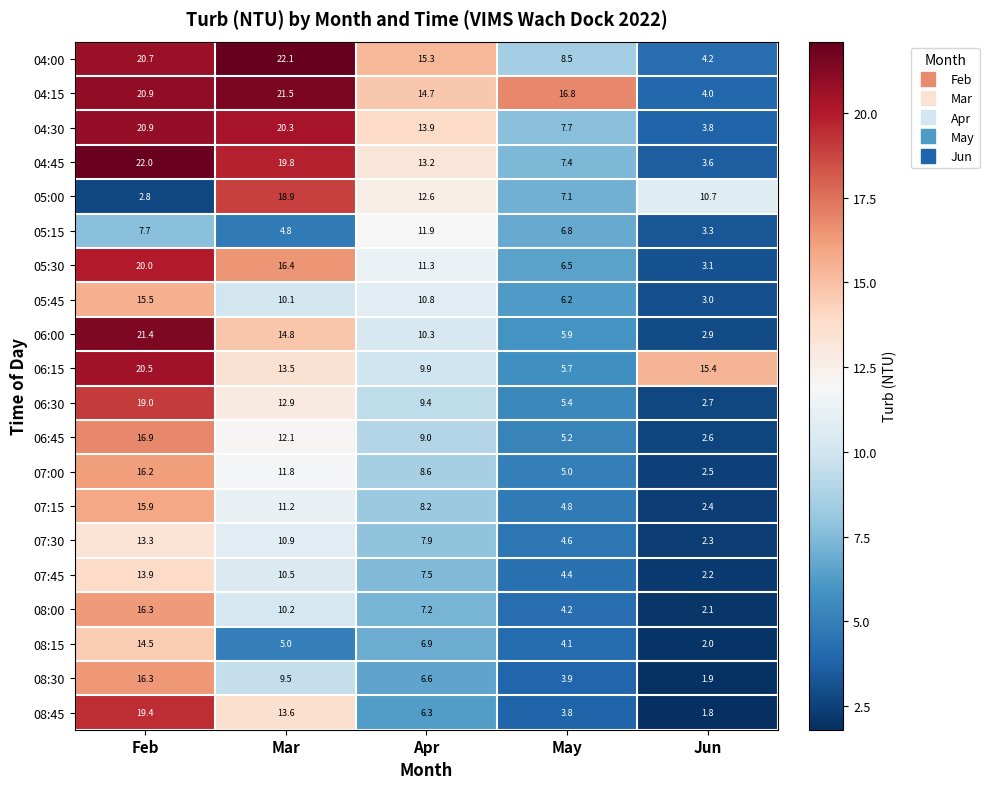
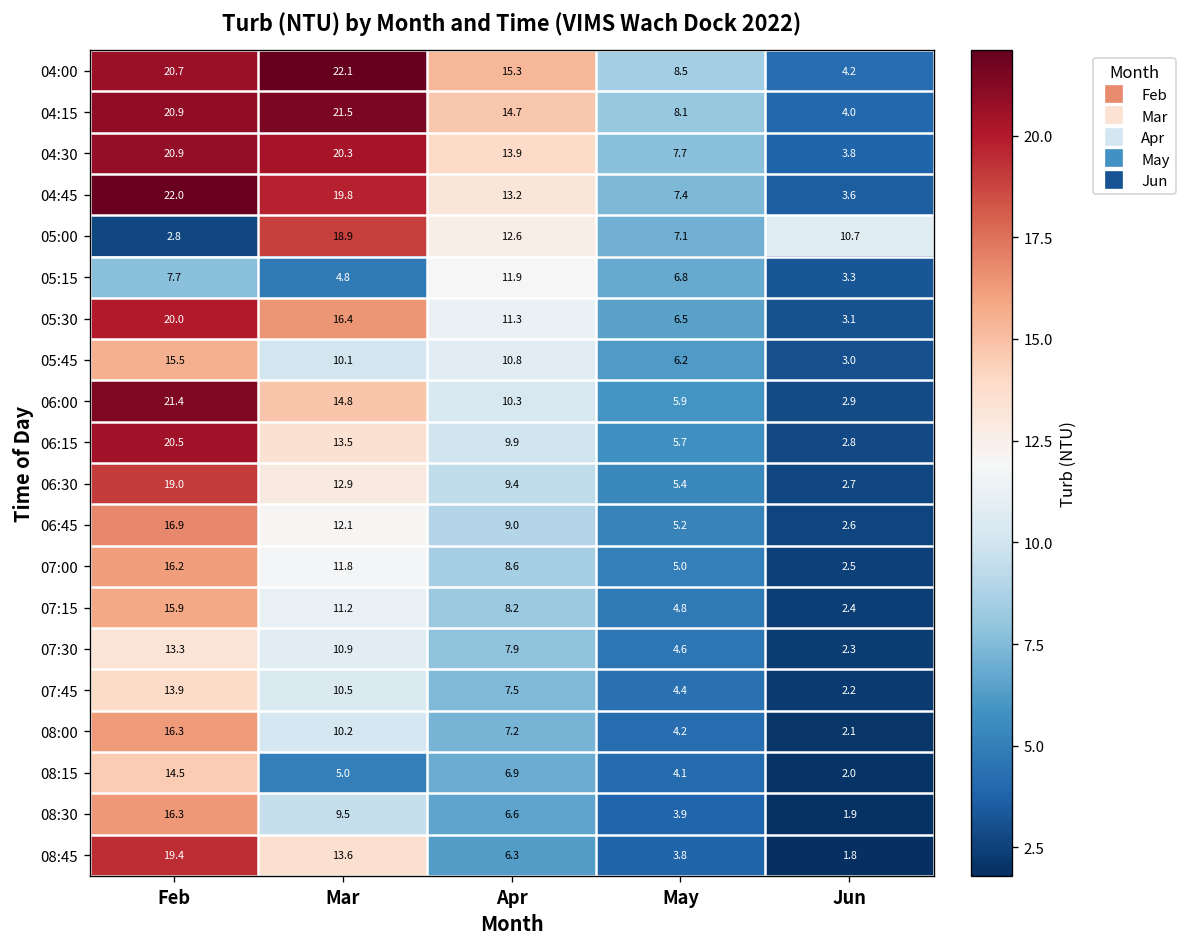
  {
    "04:00": {
      "Feb": 20.7,
      "Mar": 22.1,
      "Apr": 15.3,
      "May": 8.5,
      "Jun": 4.2
    },
    "04:15": {
      "Feb": 20.9,
      "Mar": 21.5,
      "Apr": 14.7,
-     "May": 16.8,
+     "May": 8.1,
      "Jun": 4.0
    },
    "04:30": {
      "Feb": 20.9,
      "Mar": 20.3,
      "Apr": 13.9,
      "May": 7.7,
      "Jun": 3.8
    },
    "04:45": {
      "Feb": 22.0,
      "Mar": 19.8,
      "Apr": 13.2,
      "May": 7.4,
      "Jun": 3.6
    },
    "05:00": {
      "Feb": 2.8,
      "Mar": 18.9,
      "Apr": 12.6,
      "May": 7.1,
      "Jun": 10.7
    },
    "05:15": {
      "Feb": 7.7,
      "Mar": 4.8,
      "Apr": 11.9,
      "May": 6.8,
      "Jun": 3.3
    },
    "05:30": {
      "Feb": 20.0,
      "Mar": 16.4,
      "Apr": 11.3,
      "May": 6.5,
      "Jun": 3.1
    },
    "05:45": {
      "Feb": 15.5,
      "Mar": 10.1,
      "Apr": 10.8,
      "May": 6.2,
      "Jun": 3.0
    },
    "06:00": {
      "Feb": 21.4,
      "Mar": 14.8,
      "Apr": 10.3,
      "May": 5.9,
      "Jun": 2.9
    },
    "06:15": {
      "Feb": 20.5,
      "Mar": 13.5,
      "Apr": 9.9,
      "May": 5.7,
-     "Jun": 15.4
+     "Jun": 2.8
    },
    "06:30": {
      "Feb": 19.0,
      "Mar": 12.9,
      "Apr": 9.4,
      "May": 5.4,
      "Jun": 2.7
    },
    "06:45": {
      "Feb": 16.9,
      "Mar": 12.1,
      "Apr": 9.0,
      "May": 5.2,
      "Jun": 2.6
    },
    "07:00": {
      "Feb": 16.2,
      "Mar": 11.8,
      "Apr": 8.6,
      "May": 5.0,
      "Jun": 2.5
    },
    "07:15": {
      "Feb": 15.9,
      "Mar": 11.2,
      "Apr": 8.2,
      "May": 4.8,
      "Jun": 2.4
    },
    "07:30": {
      "Feb": 13.3,
      "Mar": 10.9,
      "Apr": 7.9,
      "May": 4.6,
      "Jun": 2.3
    },
    "07:45": {
      "Feb": 13.9,
      "Mar": 10.5,
      "Apr": 7.5,
      "May": 4.4,
      "Jun": 2.2
    },
    "08:00": {
      "Feb": 16.3,
      "Mar": 10.2,
      "Apr": 7.2,
      "May": 4.2,
      "Jun": 2.1
    },
    "08:15": {
      "Feb": 14.5,
      "Mar": 5.0,
      "Apr": 6.9,
      "May": 4.1,
      "Jun": 2.0
    },
    "08:30": {
      "Feb": 16.3,
      "Mar": 9.5,
      "Apr": 6.6,
      "May": 3.9,
      "Jun": 1.9
    },
    "08:45": {
      "Feb": 19.4,
      "Mar": 13.6,
      "Apr": 6.3,
      "May": 3.8,
      "Jun": 1.8
    }
  }
